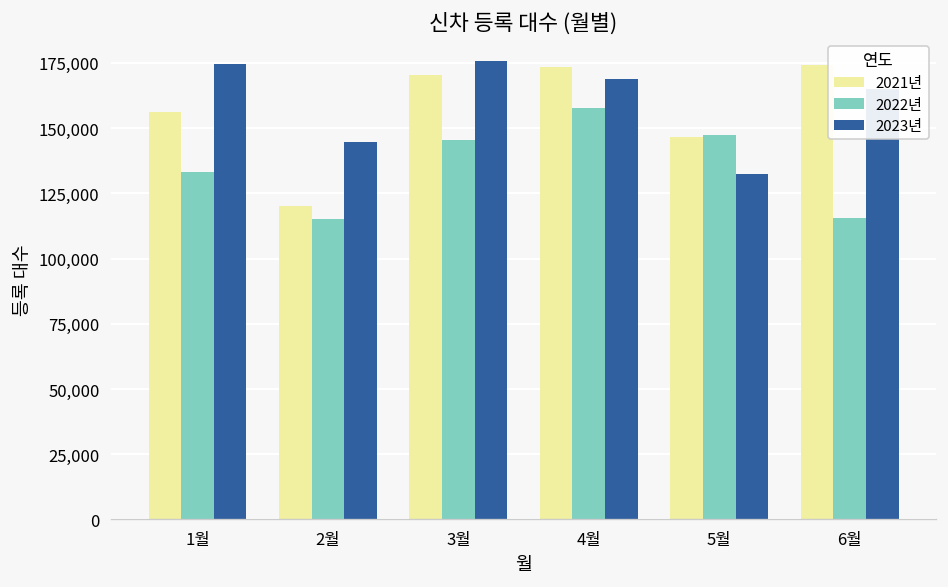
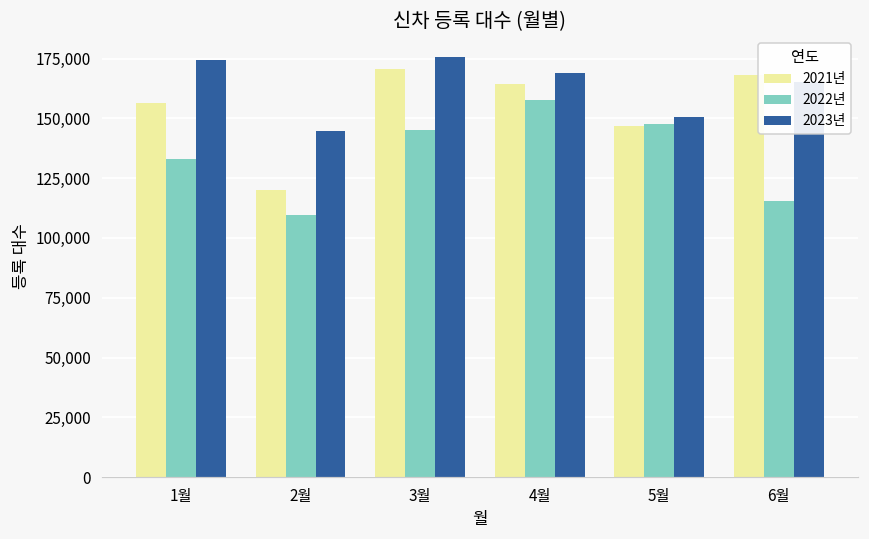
  {
    "2021년": {
      "1월": "156,000",
      "2월": "120,000",
      "3월": "171,000",
-     "4월": "173,000",
+     "4월": "164,000",
      "5월": "147,000",
-     "6월": "174,000"
+     "6월": "168,000"
    },
    "2022년": {
      "1월": "133,000",
-     "2월": "115,000",
+     "2월": "110,000",
      "3월": "145,000",
      "4월": "158,000",
      "5월": "148,000",
      "6월": "116,000"
    },
    "2023년": {
      "1월": "174,000",
      "2월": "145,000",
      "3월": "176,000",
      "4월": "169,000",
-     "5월": "132,000"
+     "5월": "150,000"
    }
  }
